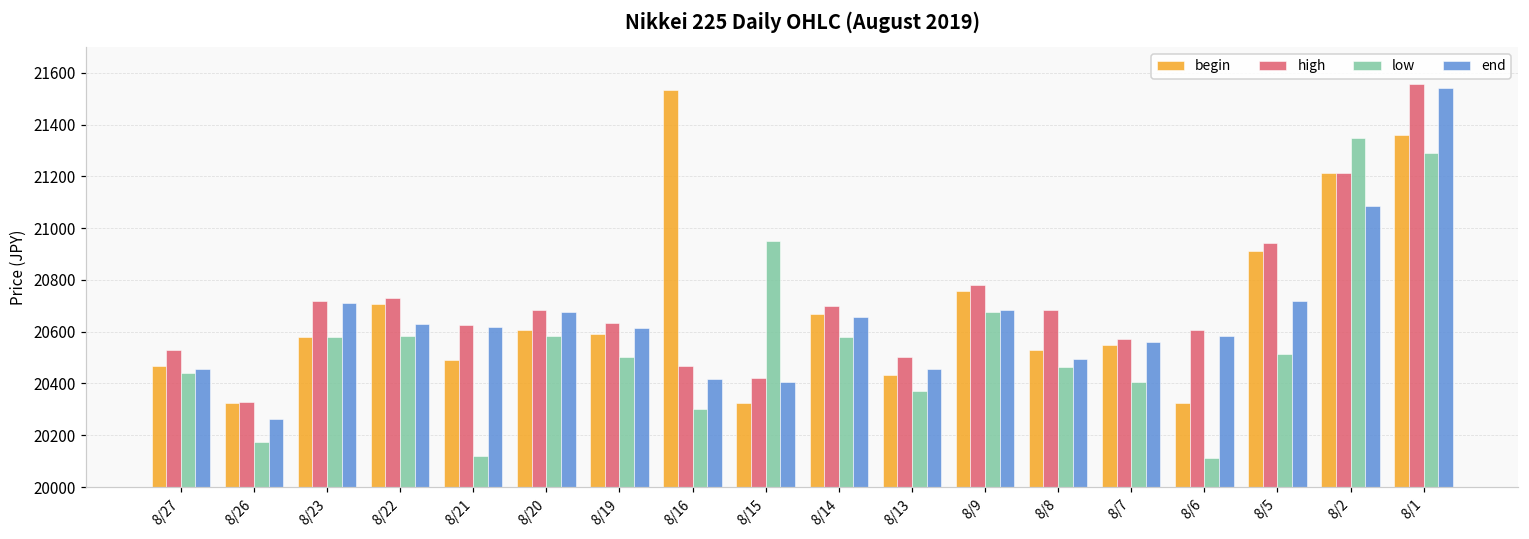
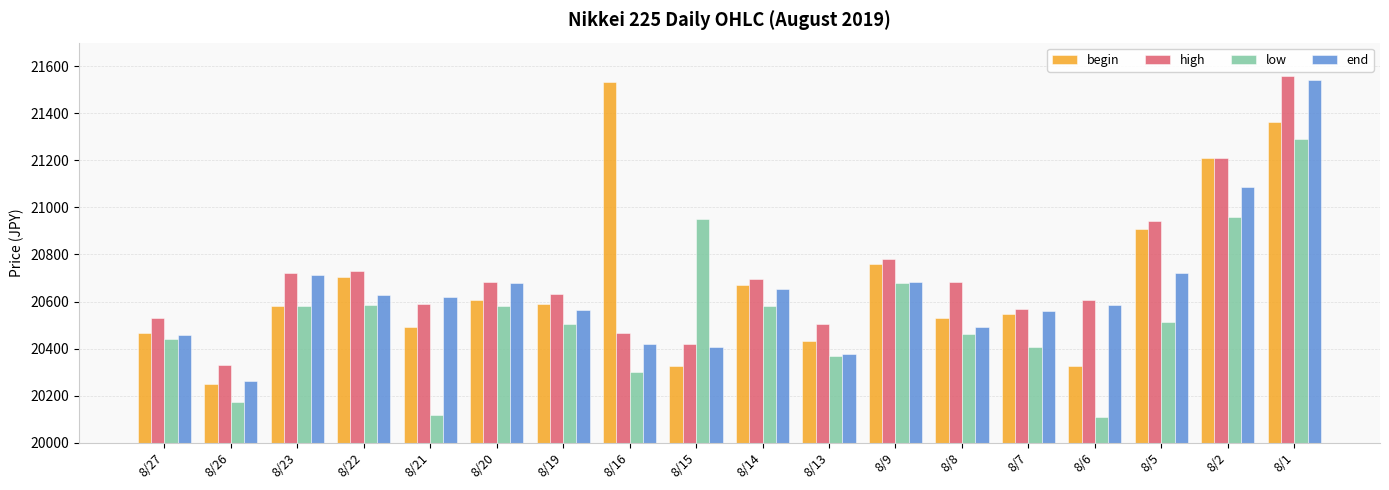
  {
    "begin": {
      "8/27": 20470,
-     "8/26": 20330,
+     "8/26": 20250,
      "8/23": 20580,
      "8/22": 20710,
      "8/21": 20490,
      "8/20": 20610,
      "8/19": 20590,
      "8/16": 21530,
      "8/15": 20320,
      "8/14": 20670,
      "8/13": 20430,
      "8/9": 20760,
      "8/8": 20530,
      "8/7": 20550,
      "8/6": 20330,
      "8/5": 20910,
      "8/2": 21210,
      "8/1": 21360
    },
    "high": {
      "8/27": 20530,
      "8/26": 20330,
      "8/23": 20720,
      "8/22": 20730,
-     "8/21": 20630,
+     "8/21": 20590,
      "8/20": 20680,
      "8/19": 20630,
      "8/16": 20470,
      "8/15": 20420,
      "8/14": 20700,
      "8/13": 20500,
      "8/9": 20780,
      "8/8": 20680,
      "8/7": 20570,
      "8/6": 20610,
      "8/5": 20940,
      "8/2": 21210,
      "8/1": 21560
    },
    "low": {
      "8/27": 20440,
      "8/26": 20170,
      "8/23": 20580,
      "8/22": 20580,
      "8/21": 20120,
      "8/20": 20580,
      "8/19": 20500,
      "8/16": 20300,
      "8/15": 20950,
      "8/14": 20580,
      "8/13": 20370,
      "8/9": 20680,
      "8/8": 20460,
      "8/7": 20410,
      "8/6": 20110,
      "8/5": 20510,
-     "8/2": 21350,
+     "8/2": 20960,
      "8/1": 21290
    },
    "end": {
      "8/27": 20460,
      "8/26": 20260,
      "8/23": 20710,
      "8/22": 20630,
      "8/21": 20620,
      "8/20": 20680,
-     "8/19": 20610,
+     "8/19": 20560,
      "8/16": 20420,
      "8/15": 20410,
      "8/14": 20660,
-     "8/13": 20460,
+     "8/13": 20380,
      "8/9": 20680,
      "8/8": 20490,
      "8/7": 20560,
      "8/6": 20590,
      "8/5": 20720,
      "8/2": 21090,
      "8/1": 21540
    }
  }
